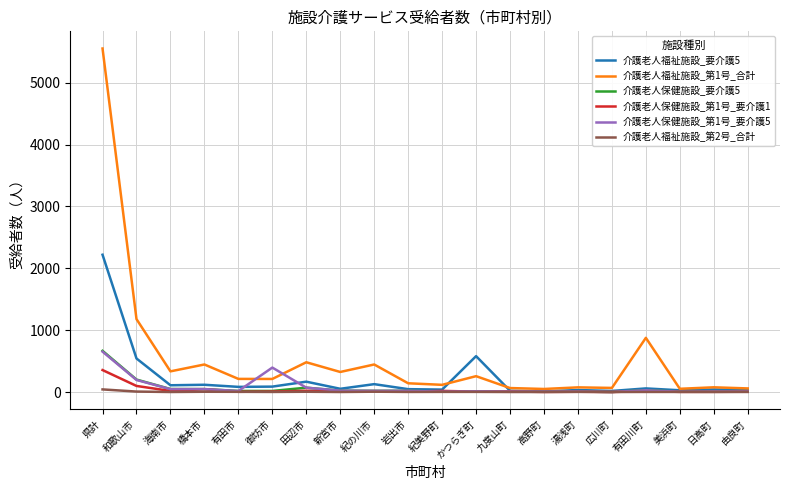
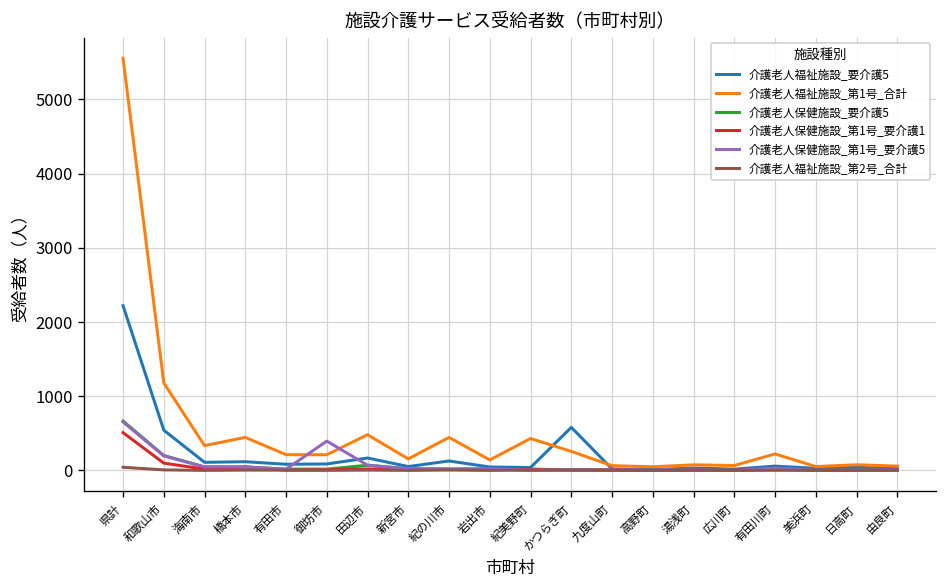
  {
    "介護老人福祉施設_要介護5": {
      "県計": 2200,
      "和歌山市": 500,
      "海南市": 100,
      "橋本市": 100,
      "有田市": 100,
      "御坊市": 100,
      "田辺市": 200,
      "紀の川市": 100,
      "かつらぎ町": 600
    },
    "介護老人福祉施設_第1号_合計": {
      "県計": 5600,
      "和歌山市": 1200,
      "海南市": 300,
      "橋本市": 400,
      "有田市": 200,
      "御坊市": 200,
      "田辺市": 500,
-     "新宮市": 300,
+     "新宮市": 200,
      "紀の川市": 400,
      "岩出市": 100,
-     "紀美野町": 100,
+     "紀美野町": 400,
      "かつらぎ町": 300,
      "九度山町": 100,
      "湯浅町": 100,
      "広川町": 100,
-     "有田川町": 900
+     "有田川町": 200
    },
    "介護老人保健施設_第1号_要介護1": {
-     "県計": 400,
+     "県計": 500,
      "和歌山市": 100
    },
    "介護老人保健施設_第1号_要介護5": {
      "御坊市": 400
    },
    "介護老人福祉施設_第2号_合計": {
      "県計": 0,
      "和歌山市": 0,
      "橋本市": 0
    }
  }
